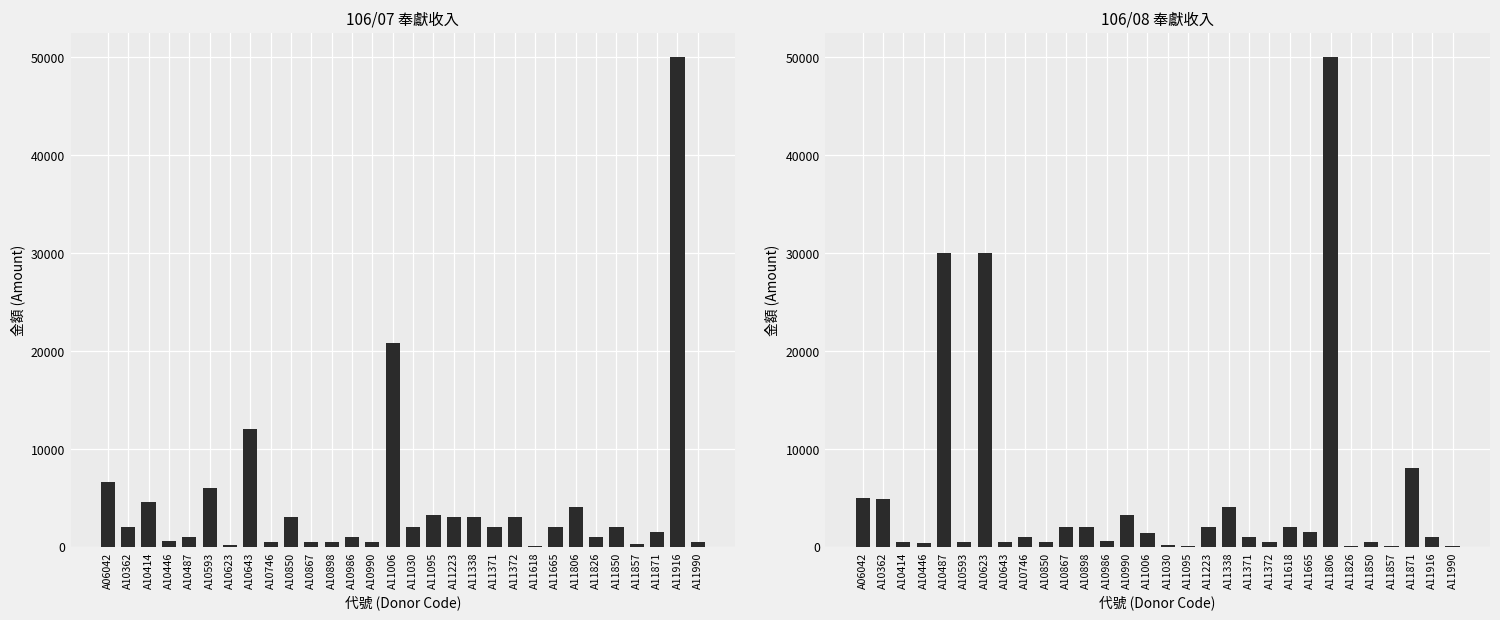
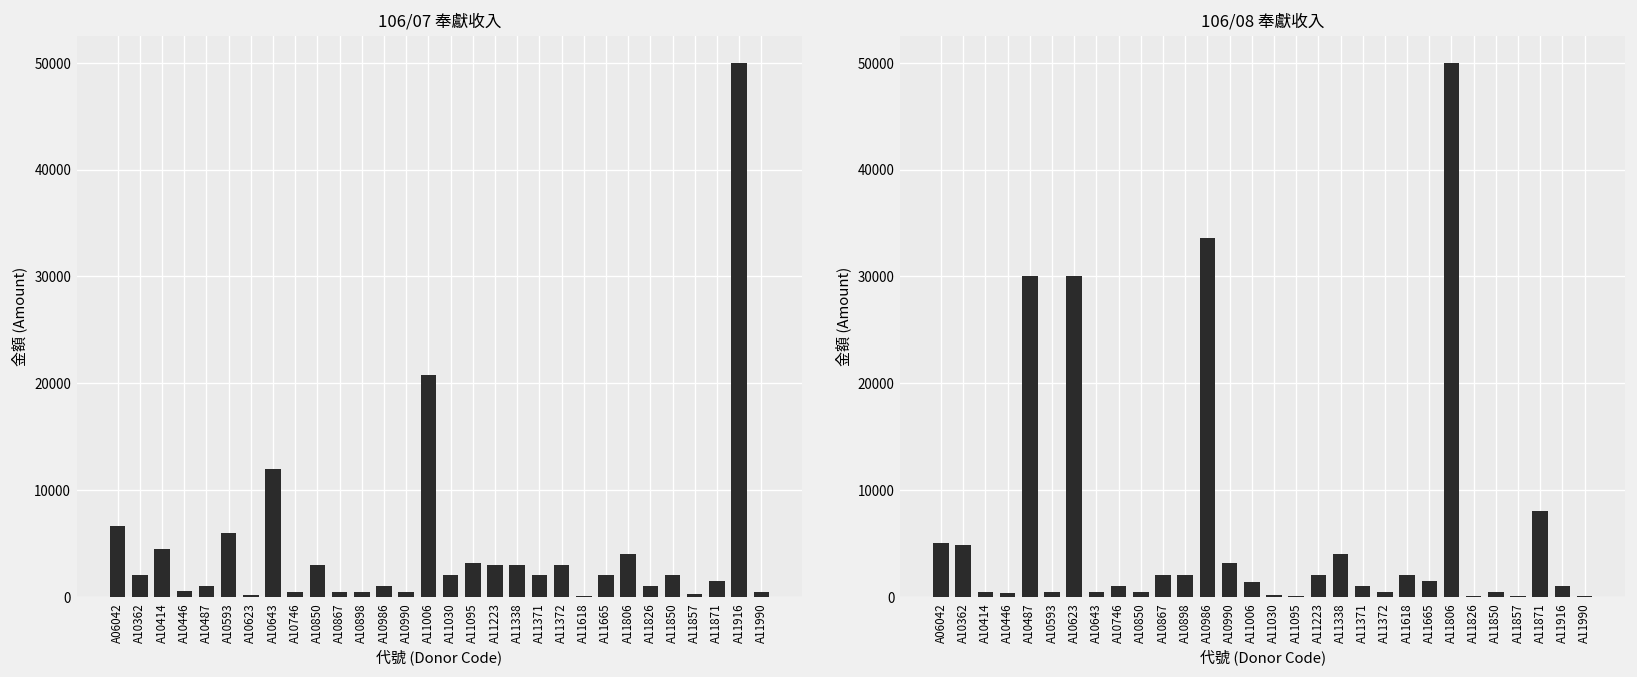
  {
    "106/07 奉獻收入": {
      "A06042": 7000,
      "A10362": 2000,
      "A10414": 5000,
      "A10446": 1000,
      "A10487": 1000,
      "A10593": 6000,
      "A10643": 12000,
      "A10746": 1000,
      "A10850": 3000,
      "A10867": 1000,
      "A10898": 1000,
      "A10986": 1000,
      "A10990": 1000,
      "A11006": 21000,
      "A11030": 2000,
      "A11095": 3000,
      "A11223": 3000,
      "A11338": 3000,
      "A11371": 2000,
      "A11372": 3000,
      "A11665": 2000,
      "A11806": 4000,
      "A11826": 1000,
      "A11850": 2000,
      "A11857": 0,
      "A11871": 2000,
      "A11916": 50000,
      "A11990": 1000
    },
    "106/08 奉獻收入": {
      "A06042": 5000,
      "A10362": 5000,
      "A10414": 1000,
      "A10446": 0,
      "A10487": 30000,
      "A10593": 1000,
      "A10623": 30000,
      "A10643": 1000,
      "A10746": 1000,
      "A10850": 1000,
      "A10867": 2000,
      "A10898": 2000,
-     "A10986": 1000,
+     "A10986": 34000,
      "A10990": 3000,
      "A11006": 1000,
      "A11223": 2000,
      "A11338": 4000,
      "A11371": 1000,
      "A11372": 1000,
      "A11618": 2000,
      "A11665": 2000,
      "A11806": 50000,
      "A11850": 1000,
      "A11871": 8000,
      "A11916": 1000
    }
  }
